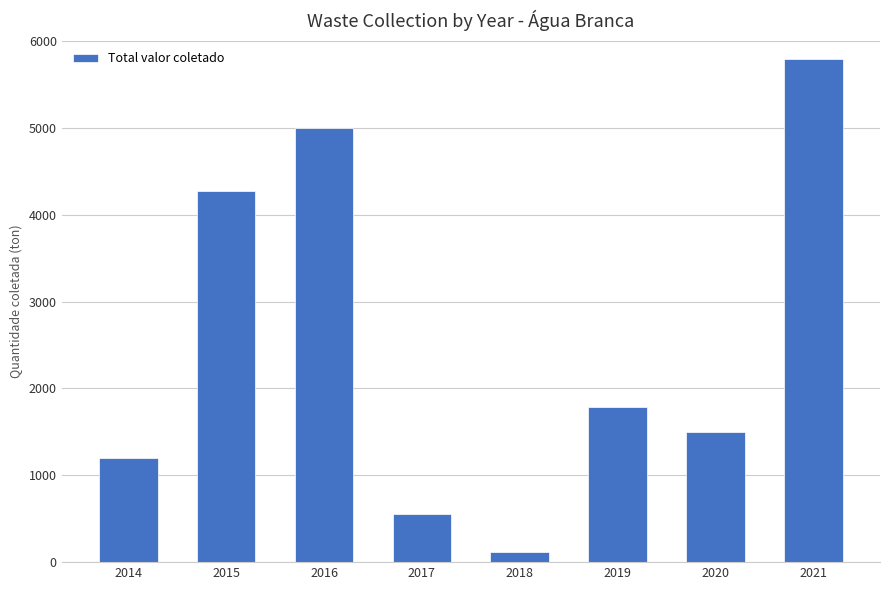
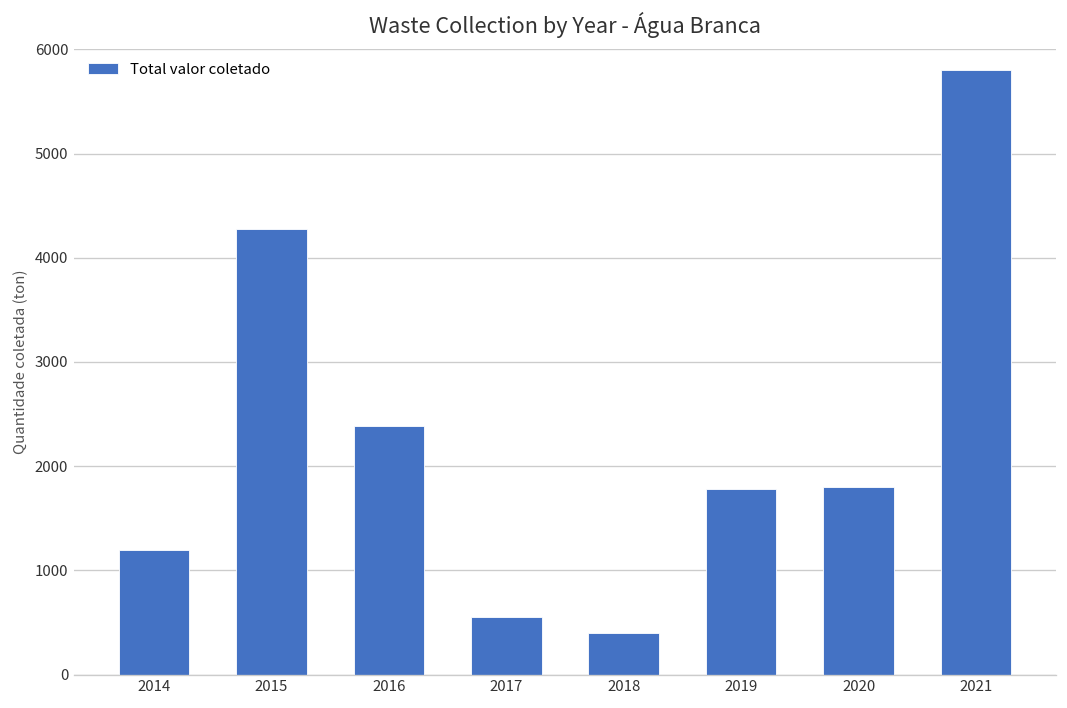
  {
    "2014": 1200,
    "2015": 4300,
-   "2016": 5000,
+   "2016": 2400,
    "2017": 600,
-   "2018": 100,
+   "2018": 400,
    "2019": 1800,
-   "2020": 1500,
+   "2020": 1800,
    "2021": 5800
  }
